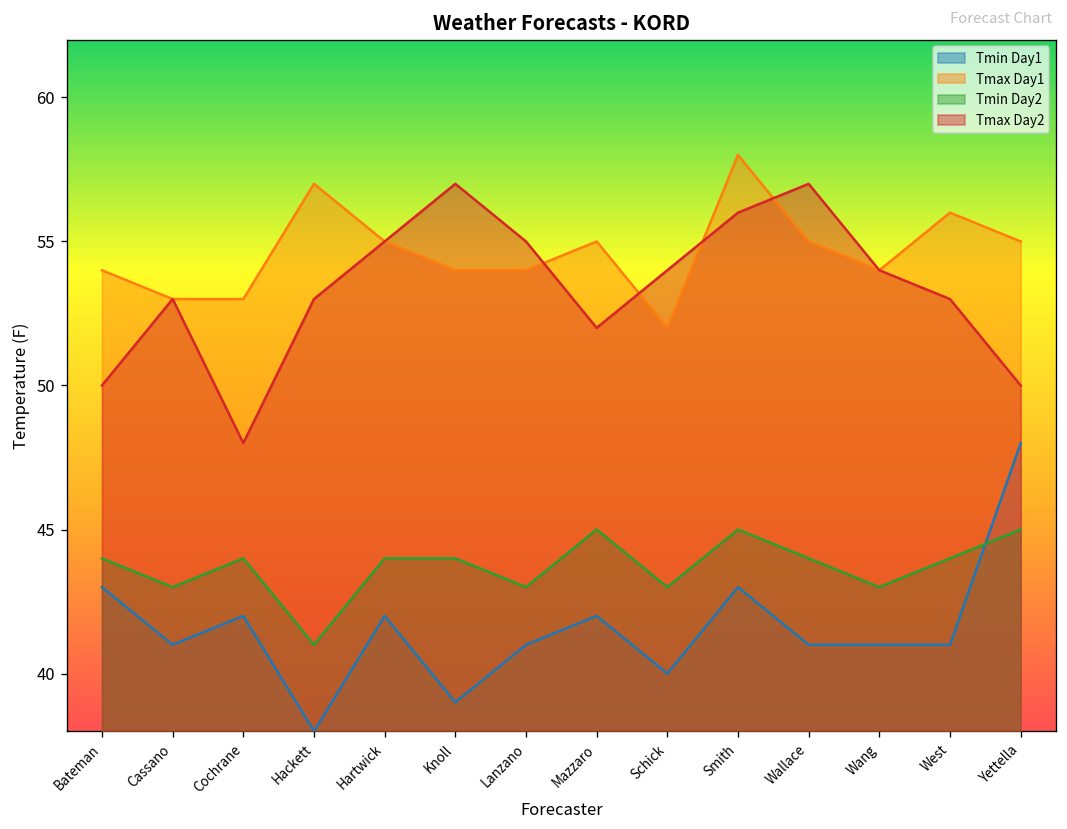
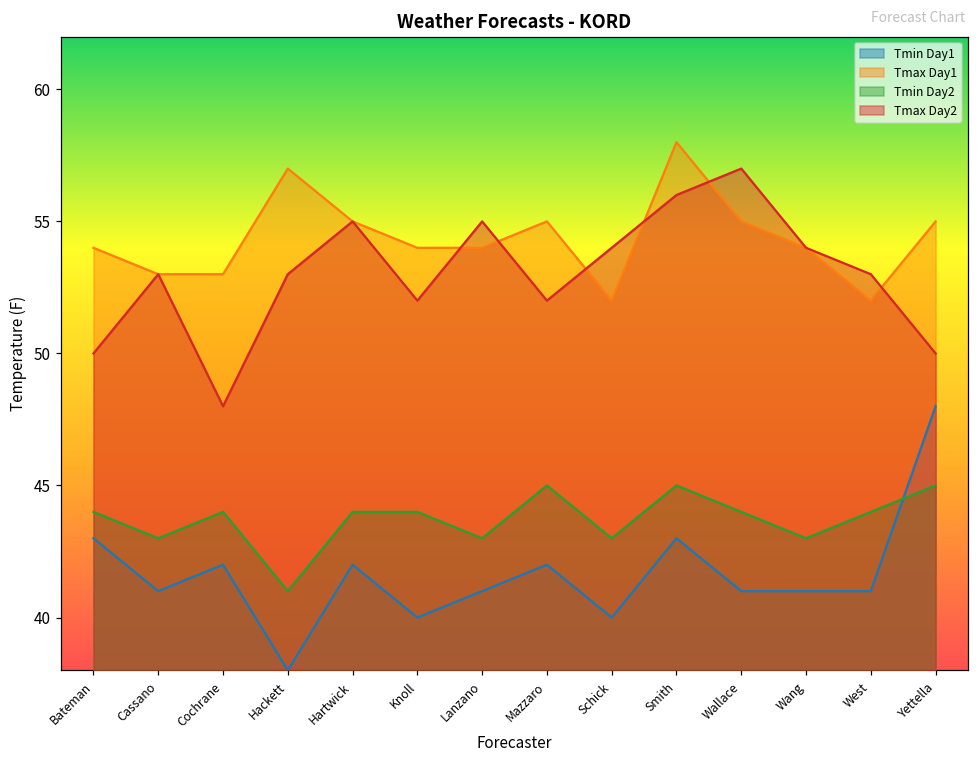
  {
    "Tmin Day1": {
      "Bateman": 43,
      "Cassano": 41,
      "Cochrane": 42,
      "Hackett": 38,
      "Hartwick": 42,
-     "Knoll": 39,
+     "Knoll": 40,
      "Lanzano": 41,
      "Mazzaro": 42,
      "Schick": 40,
      "Smith": 43,
      "Wallace": 41,
      "Wang": 41,
      "West": 41,
      "Yettella": 48
    },
    "Tmax Day1": {
      "Bateman": 54,
      "Cochrane": 53,
      "Hackett": 57,
      "Knoll": 54,
      "Lanzano": 54,
      "Mazzaro": 55,
      "Schick": 52,
      "Smith": 58,
      "Wallace": 55,
-     "West": 56,
+     "West": 52,
      "Yettella": 55
    },
    "Tmin Day2": {
      "Bateman": 44,
      "Cassano": 43,
      "Cochrane": 44,
      "Hackett": 41,
      "Hartwick": 44,
      "Knoll": 44,
      "Lanzano": 43,
      "Mazzaro": 45,
      "Schick": 43,
      "Smith": 45,
      "Wallace": 44,
      "Wang": 43,
      "West": 44,
      "Yettella": 45
    },
    "Tmax Day2": {
      "Bateman": 50,
      "Cochrane": 48,
      "Hackett": 53,
-     "Knoll": 57,
+     "Knoll": 52,
      "Lanzano": 55,
      "Mazzaro": 52,
      "Schick": 54,
      "Smith": 56,
      "Wallace": 57,
      "West": 53,
      "Yettella": 50
    }
  }
